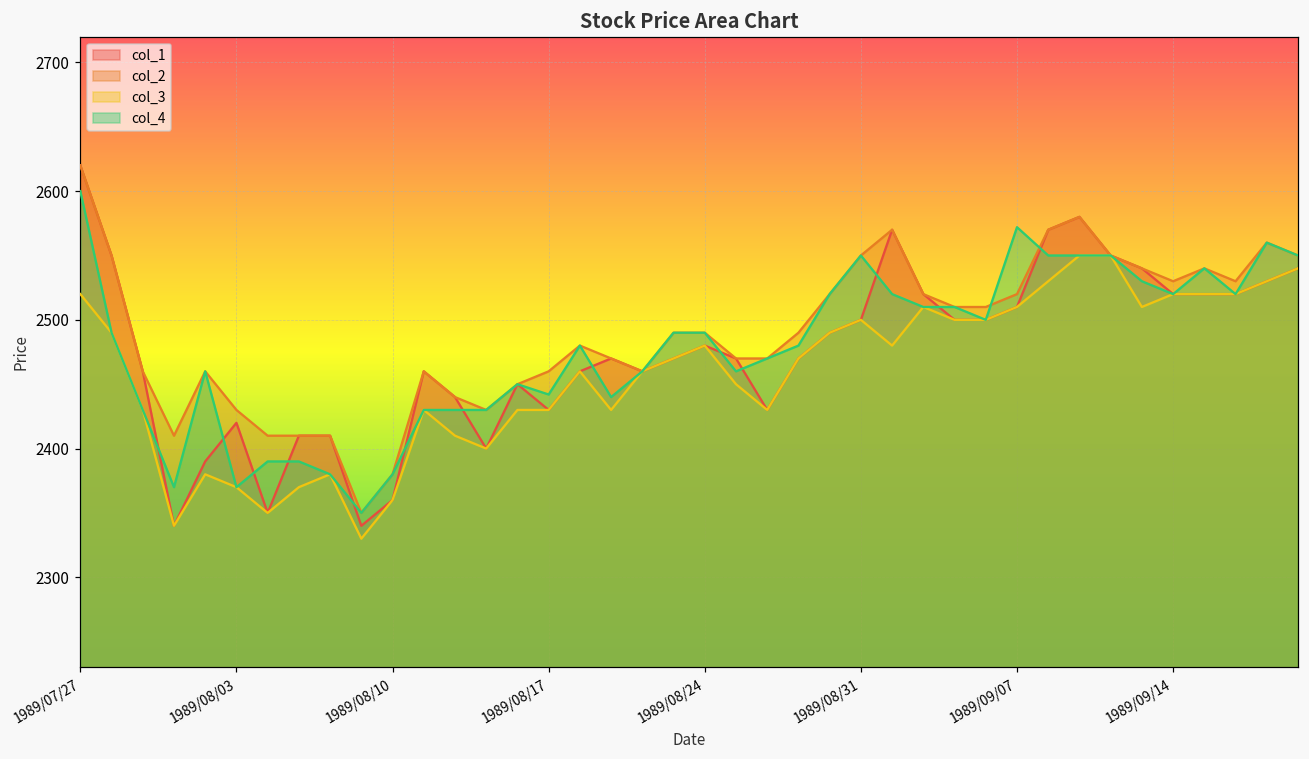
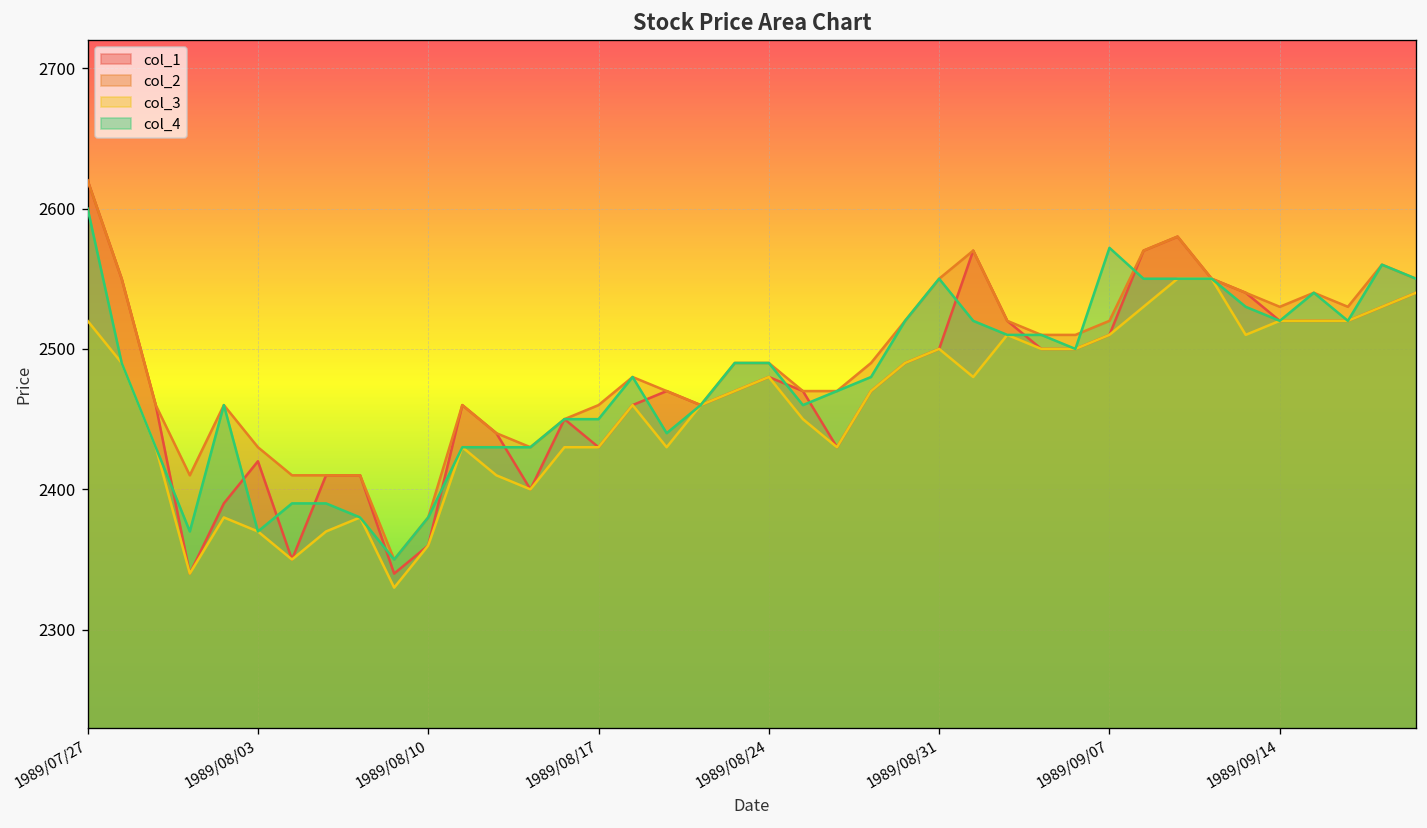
  {
    "col_4": {
      "1989/07/27": 2600,
-     "1989/08/17": 2442,
+     "1989/08/17": 2450,
      "1989/09/07": 2572
    }
  }
